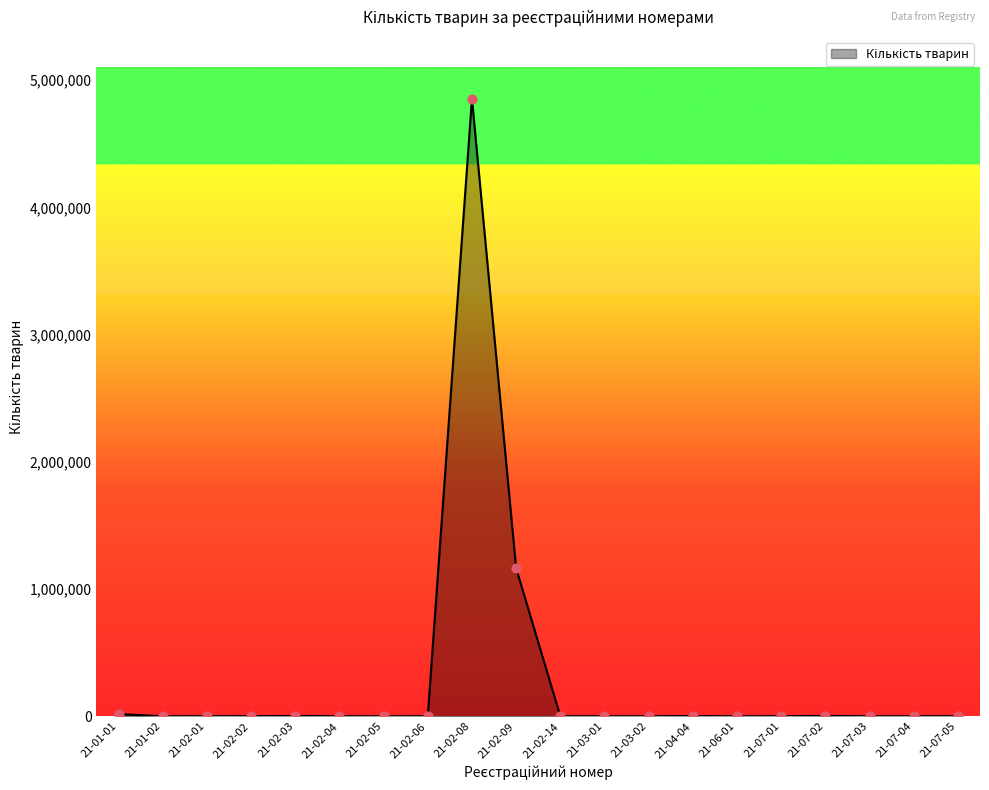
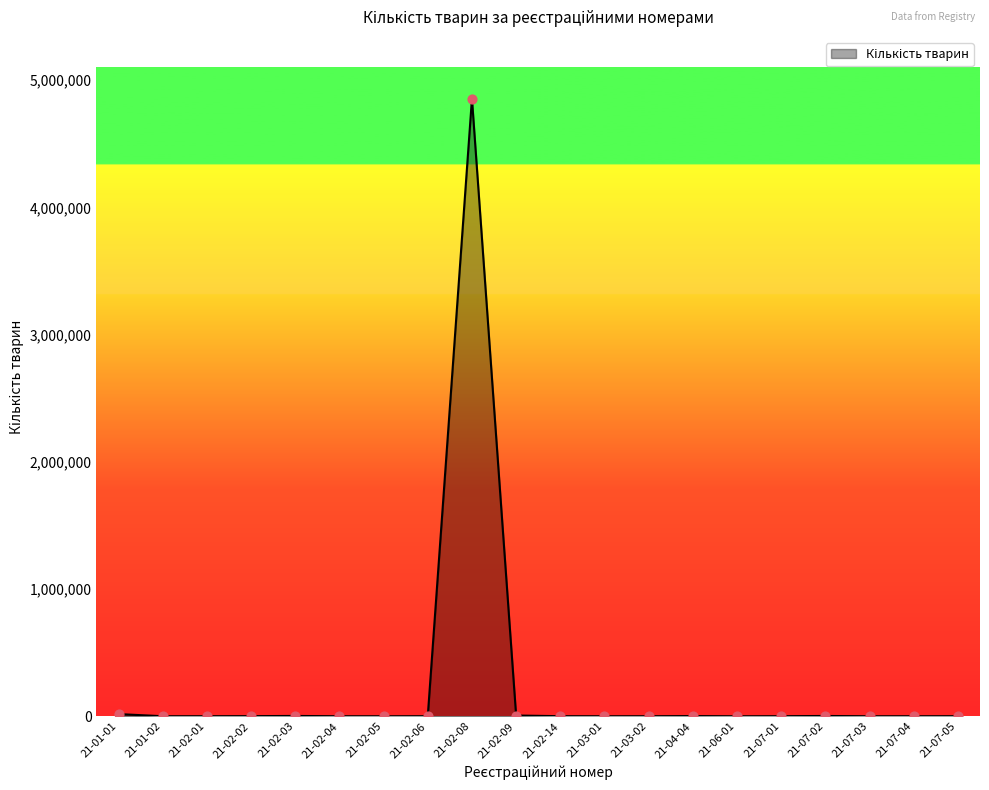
  {
    "21-01-01": "20,000",
    "21-01-02": "0",
    "21-02-01": "0",
    "21-02-02": "0",
    "21-02-03": "0",
    "21-02-04": "0",
    "21-02-05": "0",
    "21-02-06": "0",
    "21-02-08": "4,860,000",
-   "21-02-09": "1,160,000",
+   "21-02-09": "10,000",
    "21-02-14": "0",
    "21-03-01": "0",
    "21-03-02": "0",
    "21-04-04": "0",
    "21-06-01": "0",
    "21-07-01": "0",
    "21-07-02": "0",
    "21-07-03": "0",
    "21-07-04": "0",
    "21-07-05": "0"
  }
